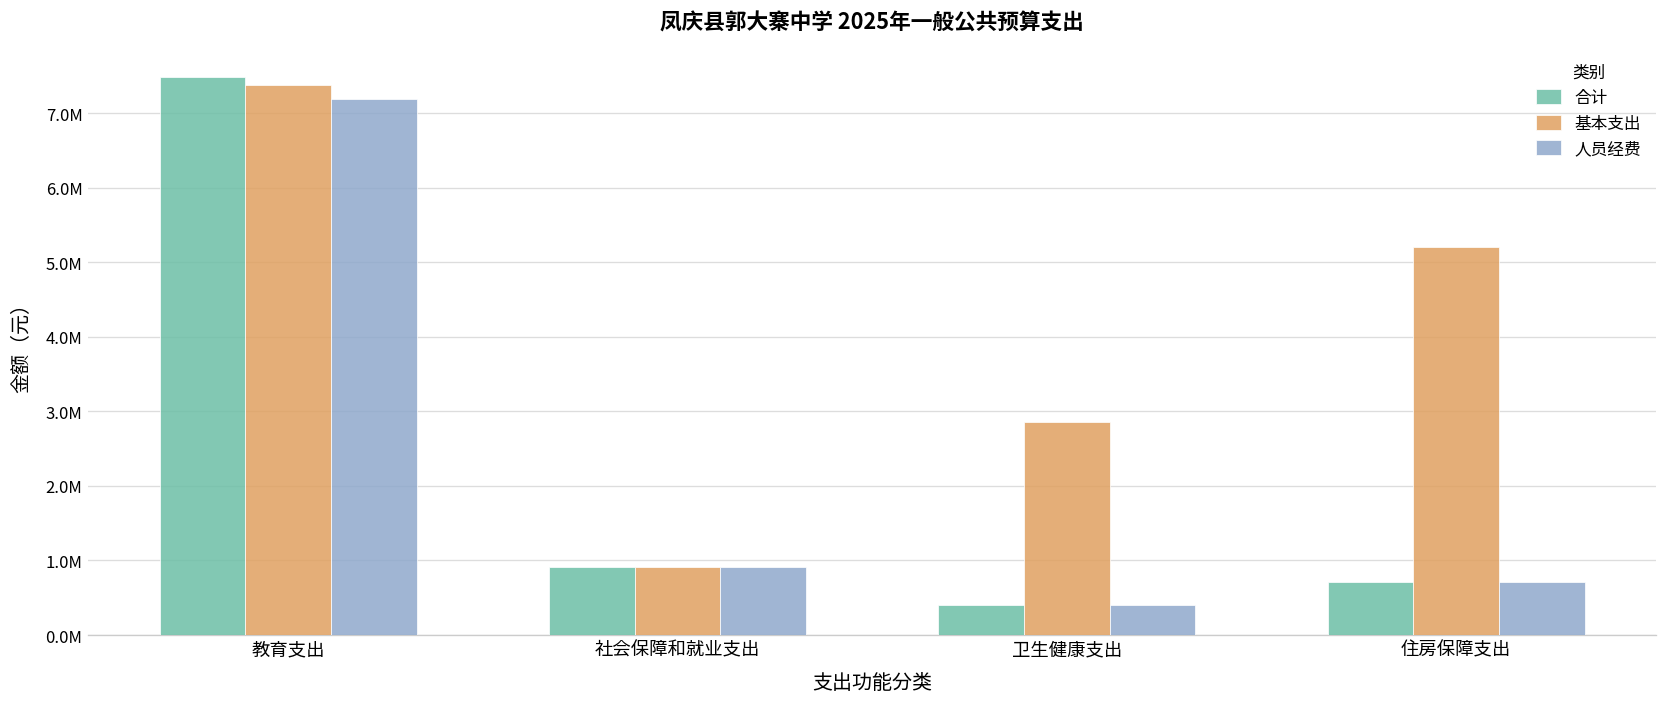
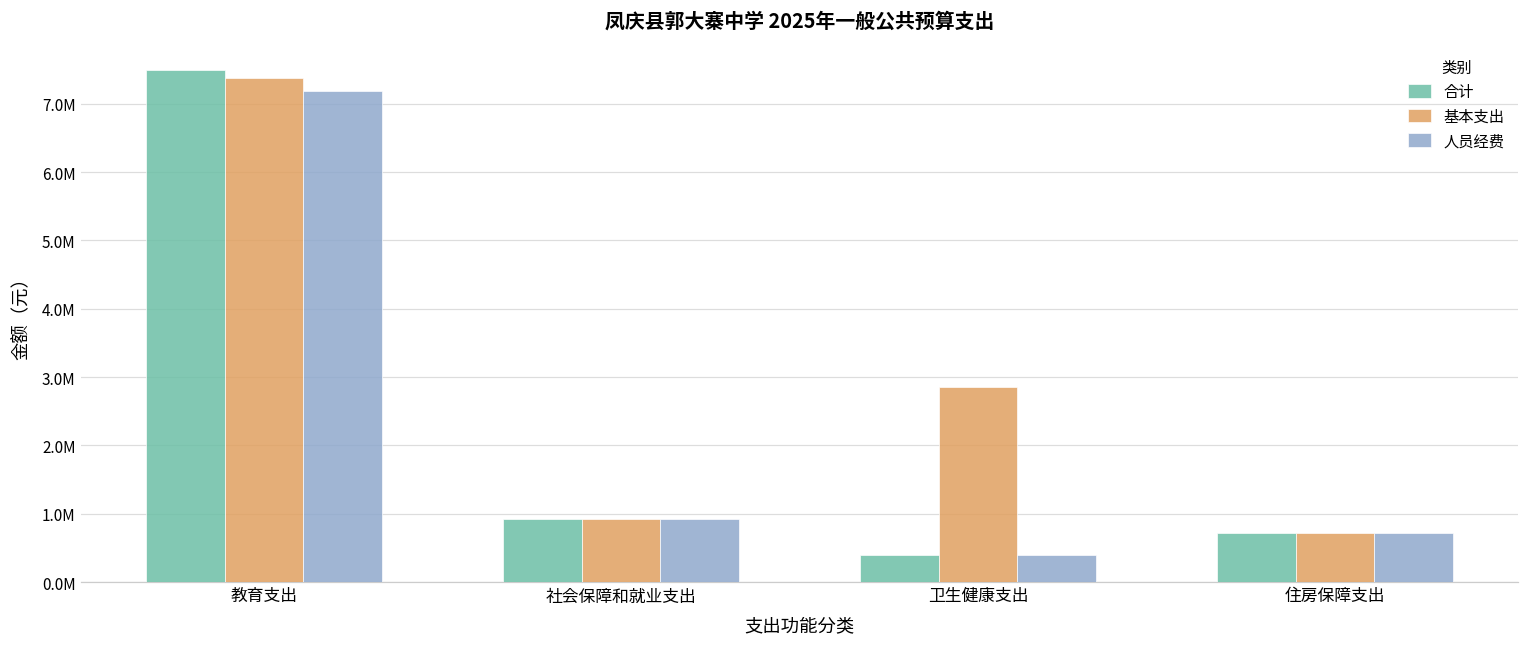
  {
    "基本支出": {
      "教育支出": 7400000,
      "社会保障和就业支出": 900000,
      "卫生健康支出": 2900000,
-     "住房保障支出": 5200000
+     "住房保障支出": 700000
    }
  }
